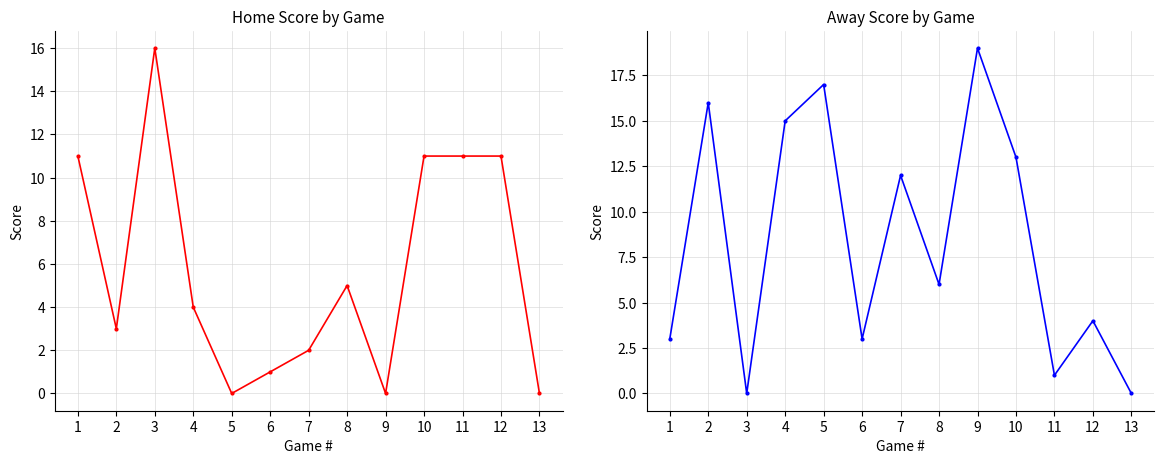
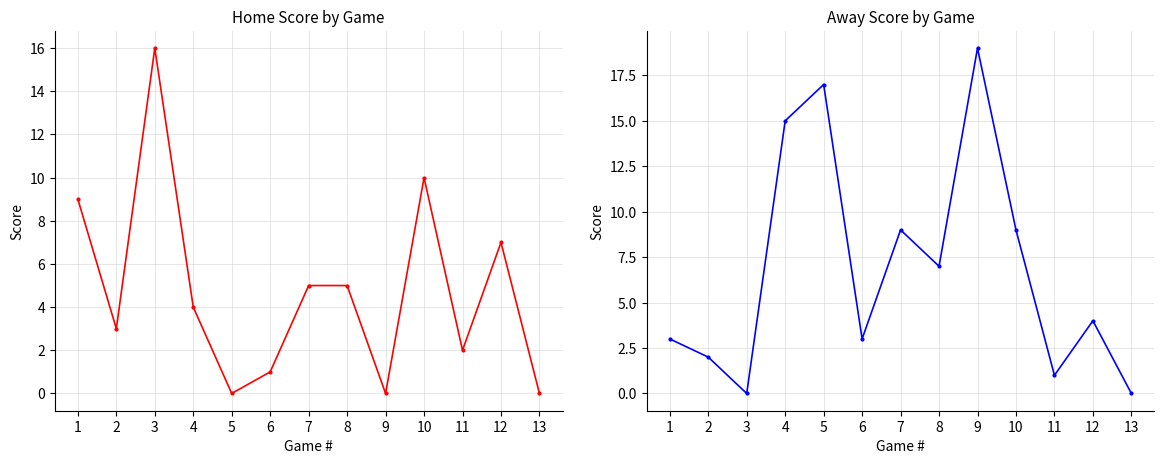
  {
    "Home Score by Game": {
-     "1": 11,
+     "1": 9,
      "2": 3,
      "3": 16,
      "4": 4,
      "5": 0,
      "6": 1,
-     "7": 2,
+     "7": 5,
      "8": 5,
      "9": 0,
-     "10": 11,
-     "11": 11,
-     "12": 11,
+     "10": 10,
+     "11": 2,
+     "12": 7,
      "13": 0
    },
    "Away Score by Game": {
      "1": 3,
-     "2": 16,
+     "2": 2,
      "3": 0,
      "4": 15,
      "5": 17,
      "6": 3,
-     "7": 12,
-     "8": 6,
+     "7": 9,
+     "8": 7,
      "9": 19,
-     "10": 13,
+     "10": 9,
      "11": 1,
      "12": 4,
      "13": 0
    }
  }
